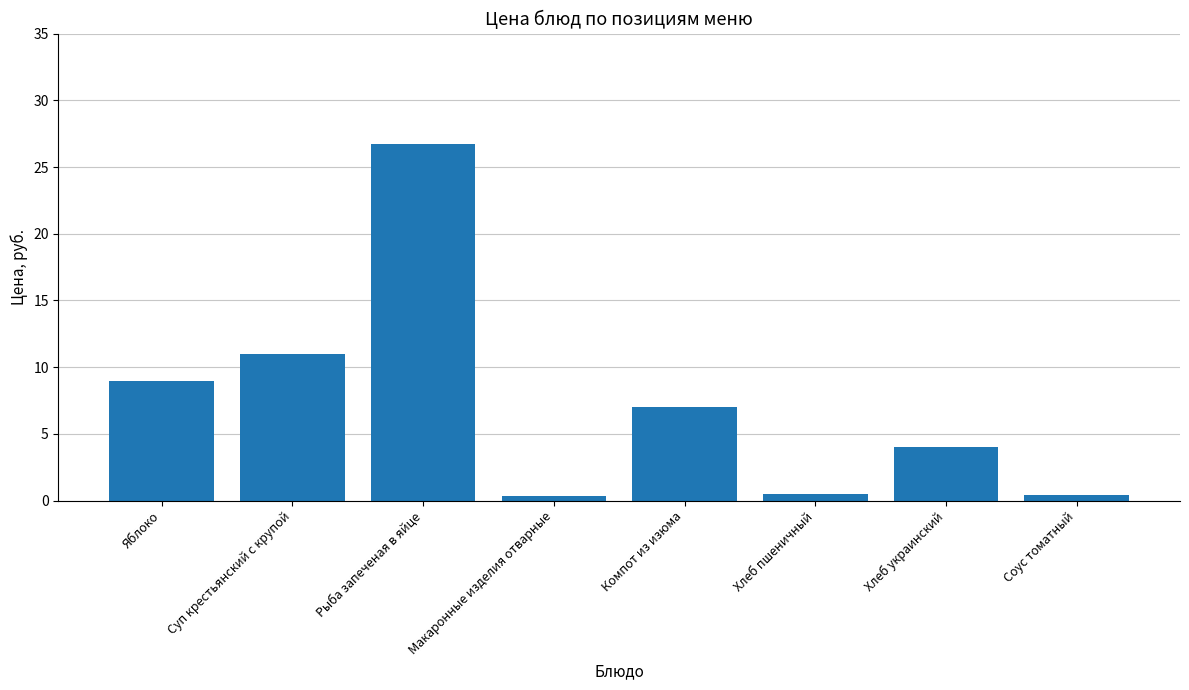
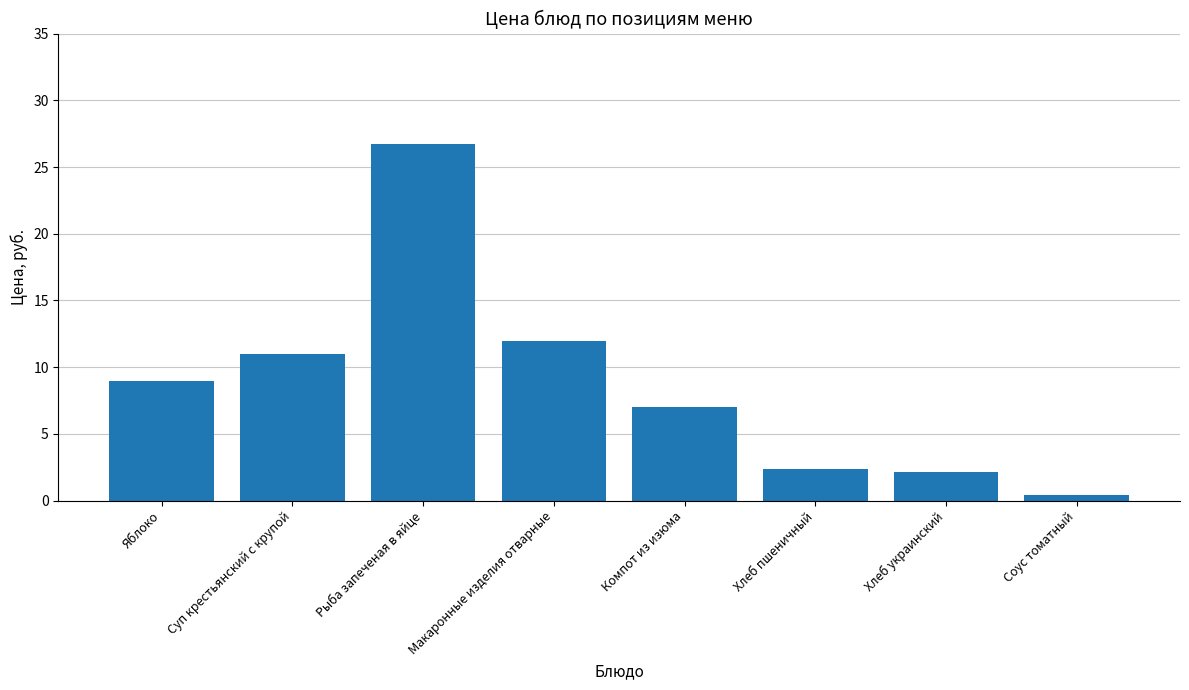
  {
    "Яблоко": 9.0,
    "Суп крестьянский с крупой": 11.0,
    "Рыба запеченая в яйце": 26.7,
-   "Макаронные изделия отварные": 0.4,
+   "Макаронные изделия отварные": 12.0,
    "Компот из изюма": 7.0,
-   "Хлеб пшеничный": 0.5,
-   "Хлеб украинский": 4.0,
+   "Хлеб пшеничный": 2.3,
+   "Хлеб украинский": 2.1,
    "Соус томатный": 0.5
  }
